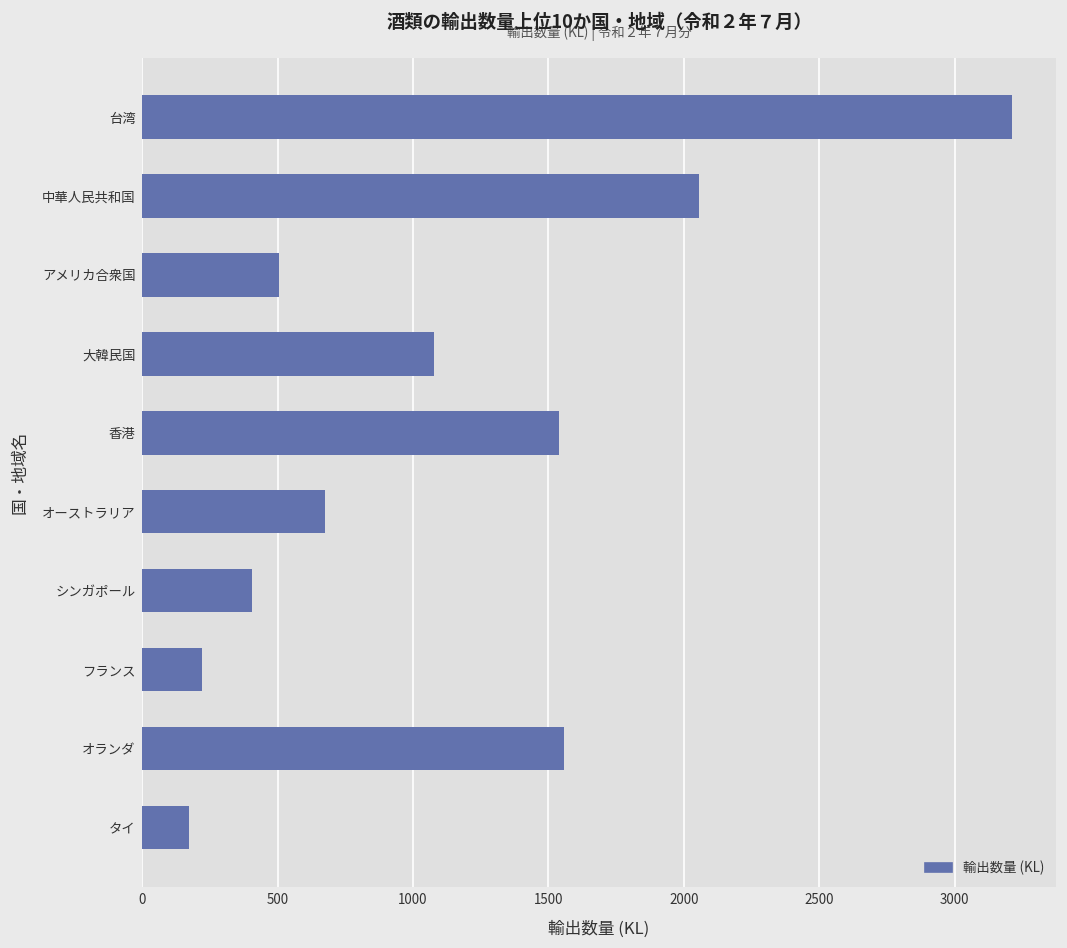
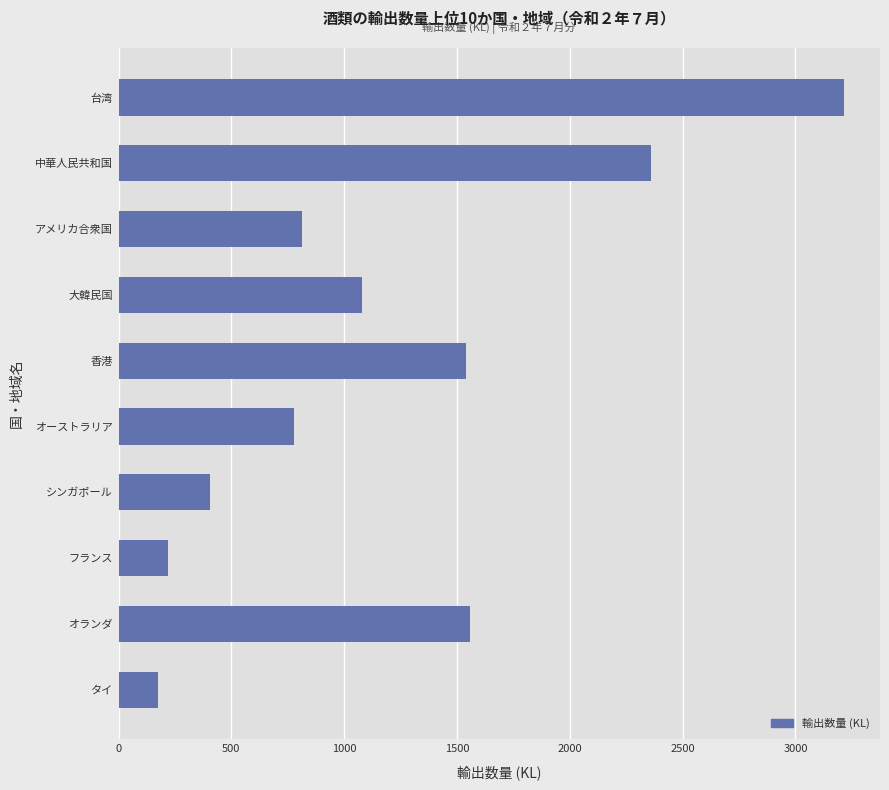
  {
    "台湾": 3210,
-   "中華人民共和国": 2060,
-   "アメリカ合衆国": 500,
+   "中華人民共和国": 2360,
+   "アメリカ合衆国": 810,
    "大韓民国": 1080,
    "香港": 1540,
-   "オーストラリア": 680,
+   "オーストラリア": 780,
    "シンガポール": 410,
    "フランス": 220,
    "オランダ": 1560,
    "タイ": 170
  }
